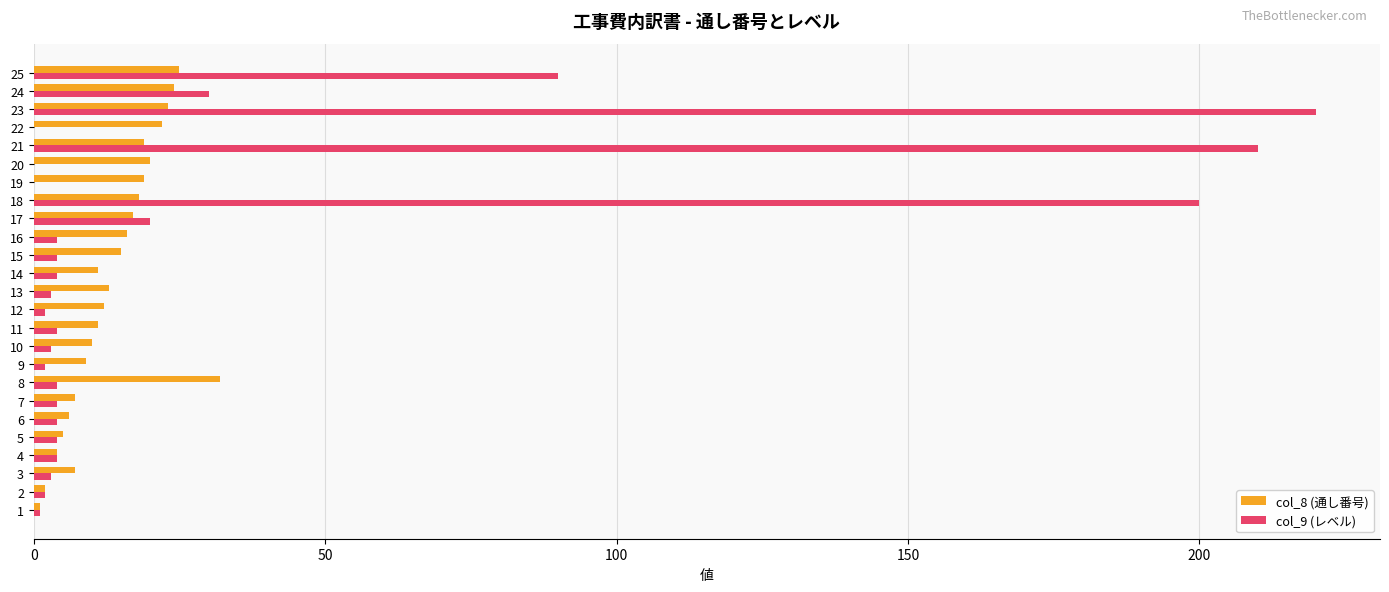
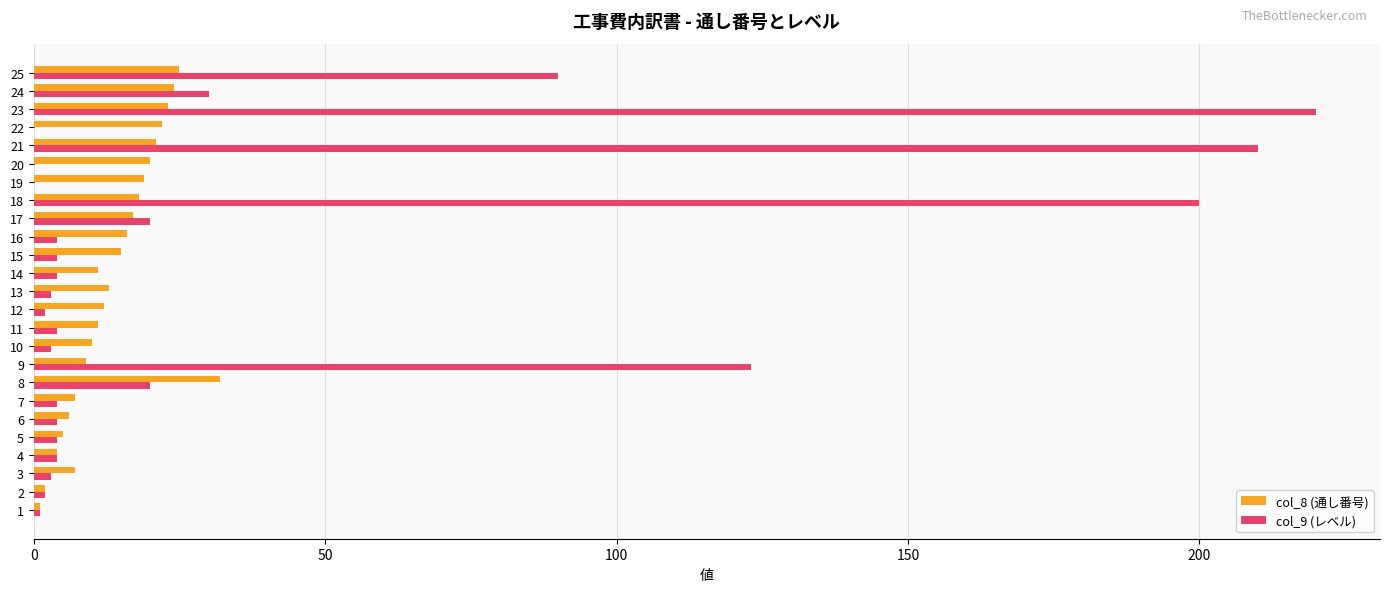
  {
    "col_8 (通し番号)": {
      "25": 25,
      "24": 24,
      "23": 23,
      "22": 22,
-     "21": 19,
+     "21": 21,
      "20": 20,
      "19": 19,
      "18": 18,
      "17": 17,
      "16": 16,
      "15": 15,
      "14": 11,
      "13": 13,
      "12": 12,
      "11": 11,
      "10": 10,
      "9": 9,
      "8": 32,
      "7": 7,
      "6": 6,
      "5": 5,
      "4": 4,
      "3": 7,
      "2": 2,
      "1": 1
    },
    "col_9 (レベル)": {
      "25": 90,
      "24": 30,
      "23": 220,
      "22": 0,
      "21": 210,
      "20": 0,
      "19": 0,
      "18": 200,
      "17": 20,
      "16": 4,
      "15": 4,
      "14": 4,
      "13": 3,
      "12": 2,
      "11": 4,
      "10": 3,
-     "9": 2,
-     "8": 4,
+     "9": 123,
+     "8": 20,
      "7": 4,
      "6": 4,
      "5": 4,
      "4": 4,
      "3": 3,
      "2": 2,
      "1": 1
    }
  }
